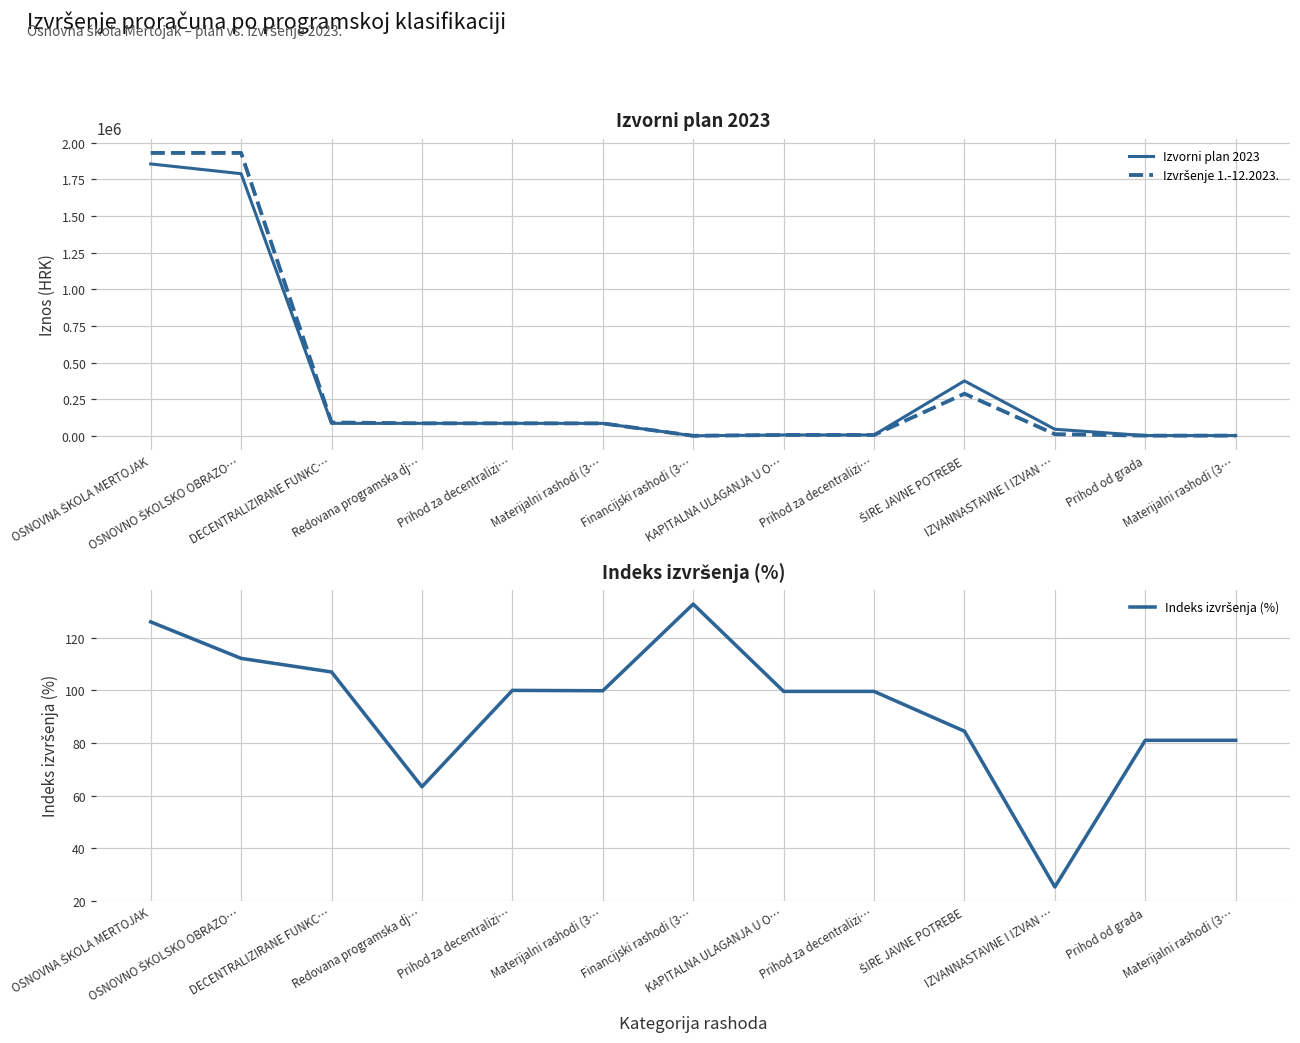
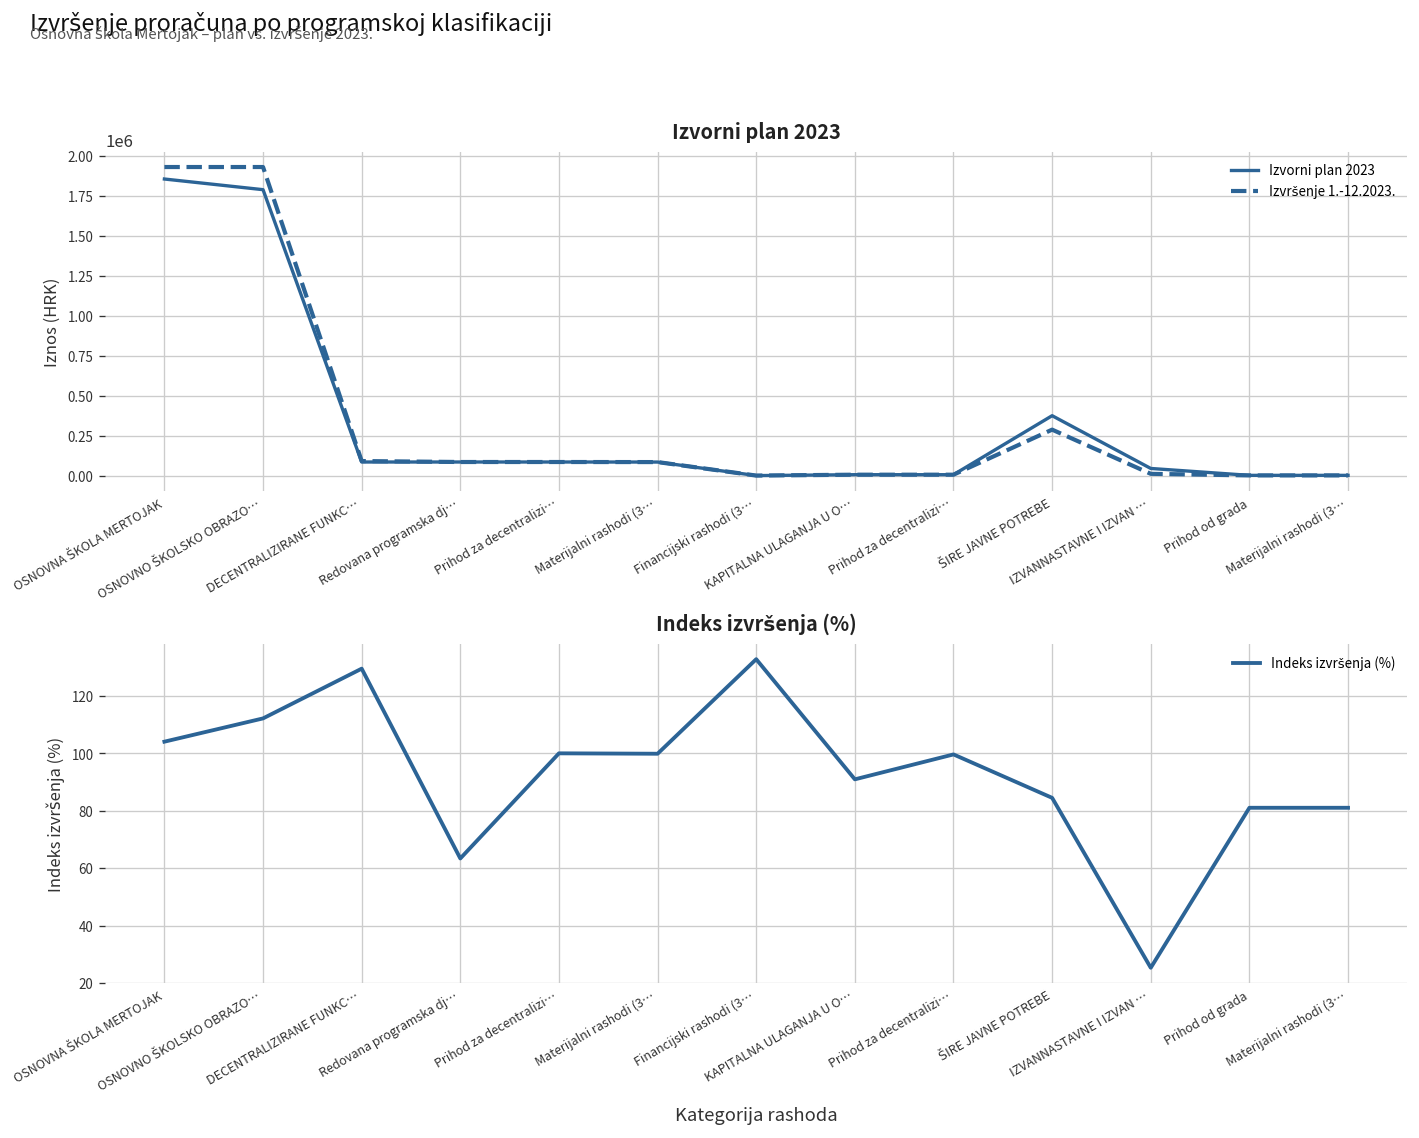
  {
    "Indeks izvršenja (%)": {
-     "OSNOVNA ŠKOLA MERTOJAK": 126,
+     "OSNOVNA ŠKOLA MERTOJAK": 104,
      "OSNOVNO ŠKOLSKO OBRAZO…": 112,
-     "DECENTRALIZIRANE FUNKC…": 107,
+     "DECENTRALIZIRANE FUNKC…": 129,
      "Redovana programska dj…": 63,
      "Financijski rashodi (3…": 133,
-     "KAPITALNA ULAGANJA U O…": 100,
+     "KAPITALNA ULAGANJA U O…": 91,
      "ŠIRE JAVNE POTREBE": 84,
      "IZVANNASTAVNE I IZVAN …": 25,
      "Prihod od grada": 81
    }
  }
